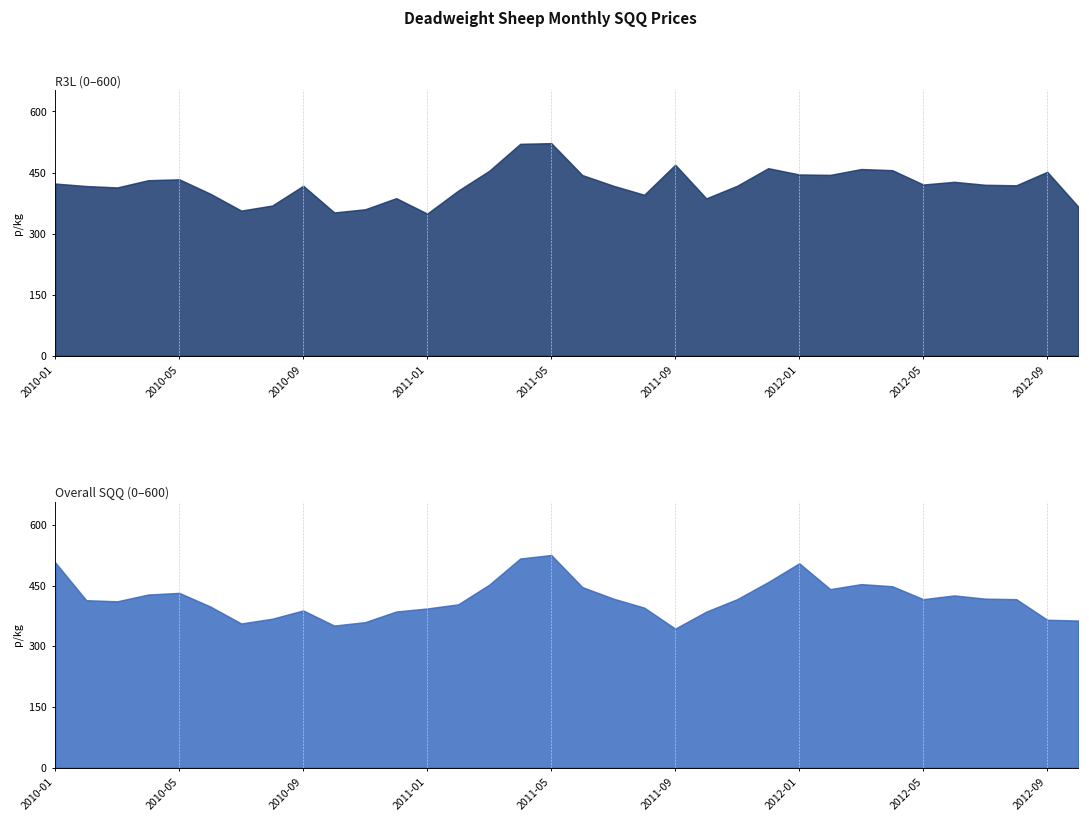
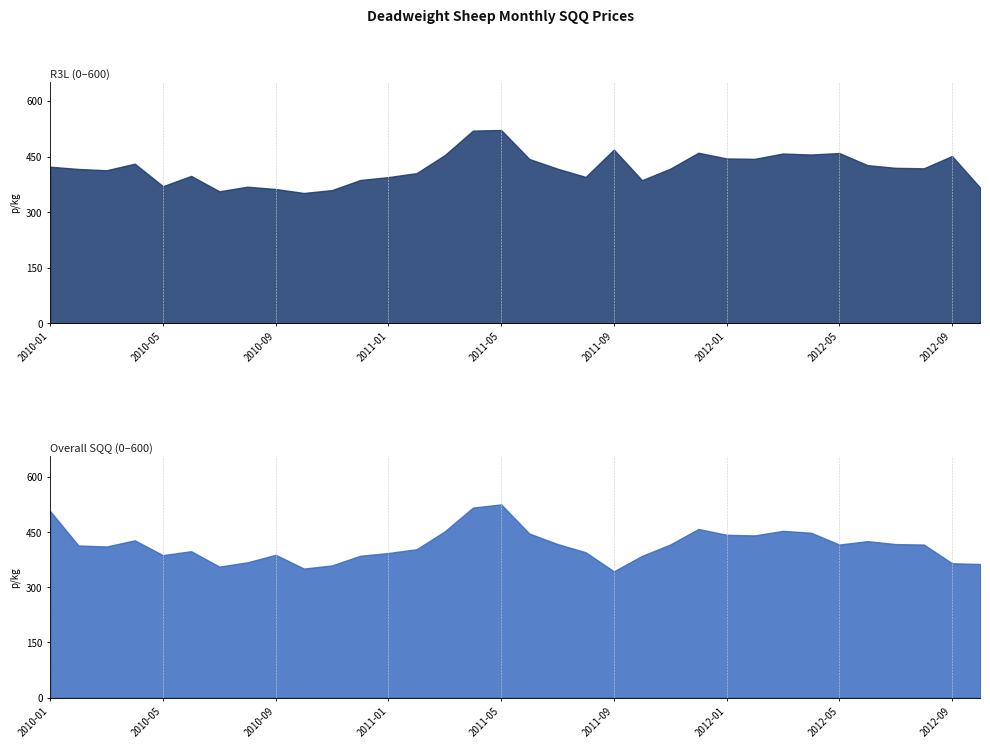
  {
    "R3L (0–600)": {
      "2010-01": 420,
-     "2010-05": 430,
-     "2010-09": 420,
-     "2011-01": 350,
+     "2010-05": 370,
+     "2010-09": 360,
+     "2011-01": 390,
      "2011-05": 520,
      "2011-09": 470,
      "2012-01": 450,
-     "2012-05": 420,
+     "2012-05": 460,
      "2012-09": 450
    },
    "Overall SQQ (0–600)": {
      "2010-01": 510,
-     "2010-05": 430,
+     "2010-05": 390,
      "2010-09": 390,
      "2011-01": 390,
      "2011-05": 530,
      "2011-09": 340,
-     "2012-01": 510,
+     "2012-01": 440,
      "2012-05": 420,
      "2012-09": 370
    }
  }
